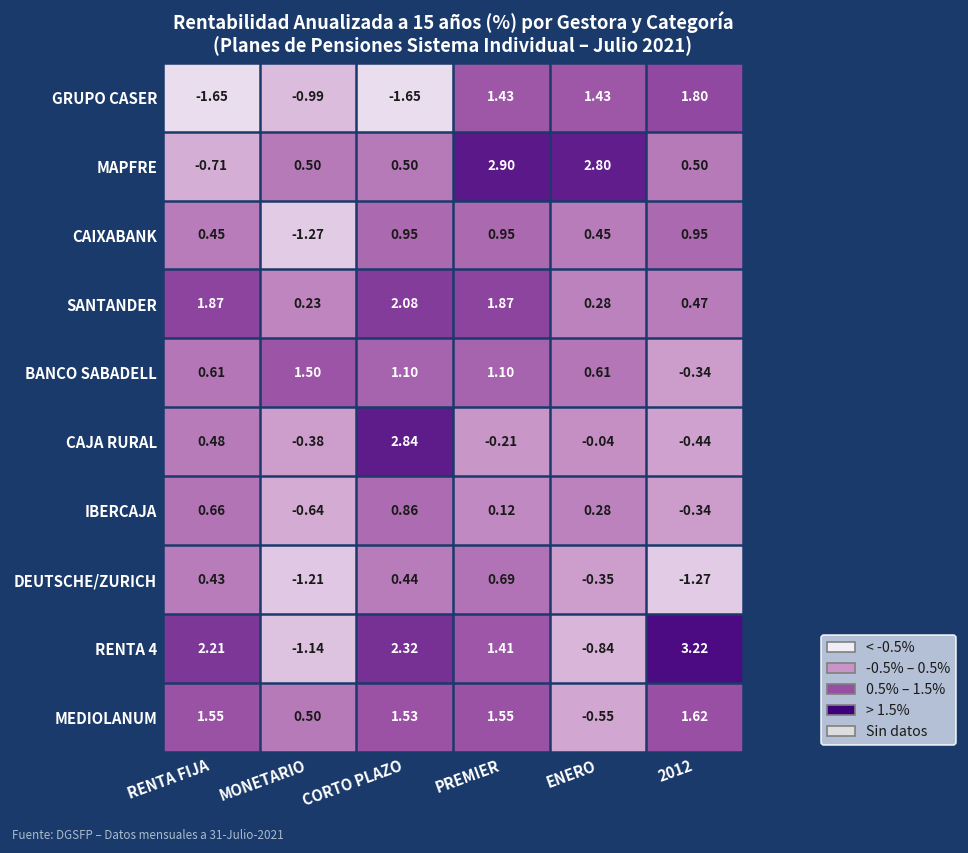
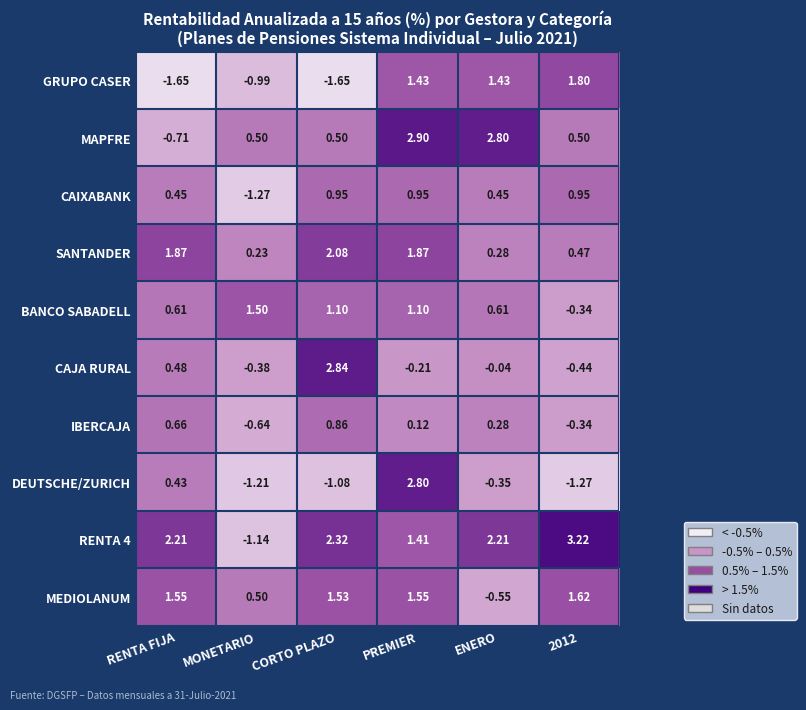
  {
    "GRUPO CASER": {
      "RENTA FIJA": -1.65,
      "MONETARIO": -0.99,
      "CORTO PLAZO": -1.65,
      "PREMIER": 1.43,
      "ENERO": 1.43,
      "2012": 1.80
    },
    "MAPFRE": {
      "RENTA FIJA": -0.71,
      "MONETARIO": 0.50,
      "CORTO PLAZO": 0.50,
      "PREMIER": 2.90,
      "ENERO": 2.80,
      "2012": 0.50
    },
    "CAIXABANK": {
      "RENTA FIJA": 0.45,
      "MONETARIO": -1.27,
      "CORTO PLAZO": 0.95,
      "PREMIER": 0.95,
      "ENERO": 0.45,
      "2012": 0.95
    },
    "SANTANDER": {
      "RENTA FIJA": 1.87,
      "MONETARIO": 0.23,
      "CORTO PLAZO": 2.08,
      "PREMIER": 1.87,
      "ENERO": 0.28,
      "2012": 0.47
    },
    "BANCO SABADELL": {
      "RENTA FIJA": 0.61,
      "MONETARIO": 1.50,
      "CORTO PLAZO": 1.10,
      "PREMIER": 1.10,
      "ENERO": 0.61,
      "2012": -0.34
    },
    "CAJA RURAL": {
      "RENTA FIJA": 0.48,
      "MONETARIO": -0.38,
      "CORTO PLAZO": 2.84,
      "PREMIER": -0.21,
      "ENERO": -0.04,
      "2012": -0.44
    },
    "IBERCAJA": {
      "RENTA FIJA": 0.66,
      "MONETARIO": -0.64,
      "CORTO PLAZO": 0.86,
      "PREMIER": 0.12,
      "ENERO": 0.28,
      "2012": -0.34
    },
    "DEUTSCHE/ZURICH": {
      "RENTA FIJA": 0.43,
      "MONETARIO": -1.21,
-     "CORTO PLAZO": 0.44,
-     "PREMIER": 0.69,
+     "CORTO PLAZO": -1.08,
+     "PREMIER": 2.80,
      "ENERO": -0.35,
      "2012": -1.27
    },
    "RENTA 4": {
      "RENTA FIJA": 2.21,
      "MONETARIO": -1.14,
      "CORTO PLAZO": 2.32,
      "PREMIER": 1.41,
-     "ENERO": -0.84,
+     "ENERO": 2.21,
      "2012": 3.22
    },
    "MEDIOLANUM": {
      "RENTA FIJA": 1.55,
      "MONETARIO": 0.50,
      "CORTO PLAZO": 1.53,
      "PREMIER": 1.55,
      "ENERO": -0.55,
      "2012": 1.62
    }
  }
